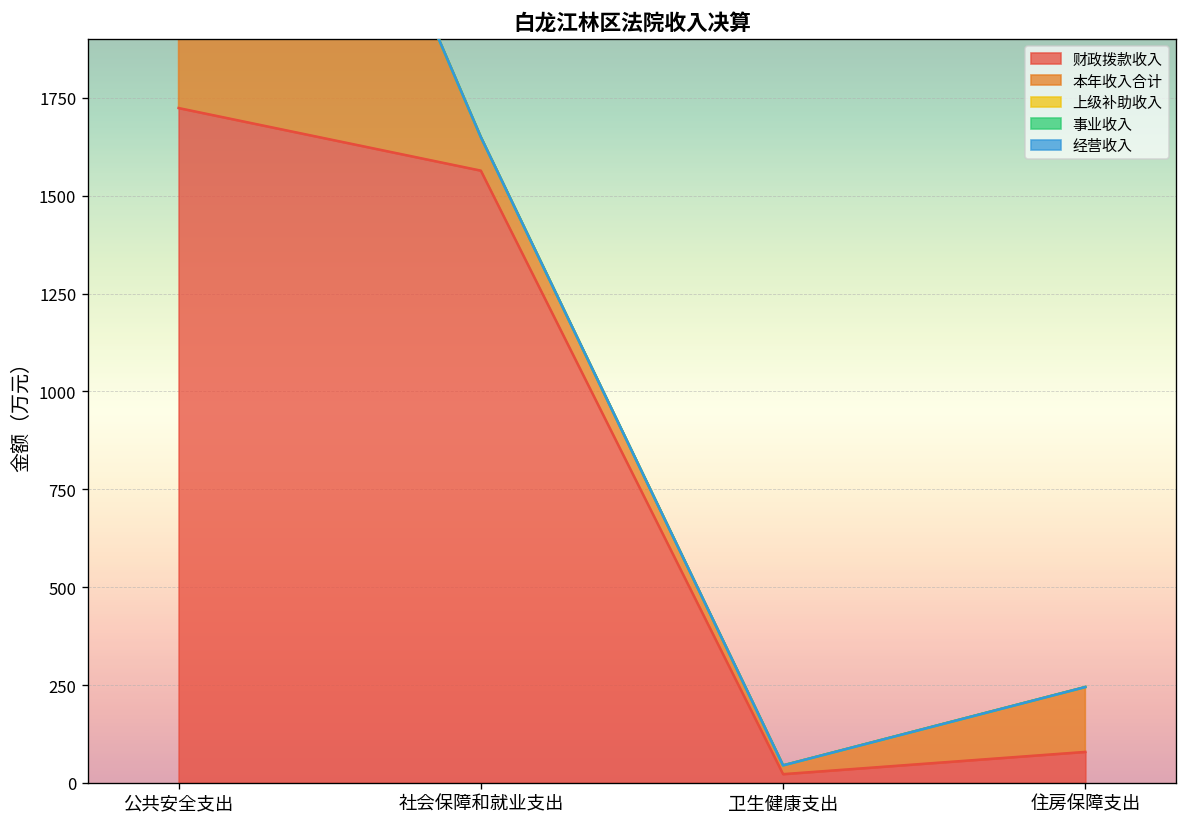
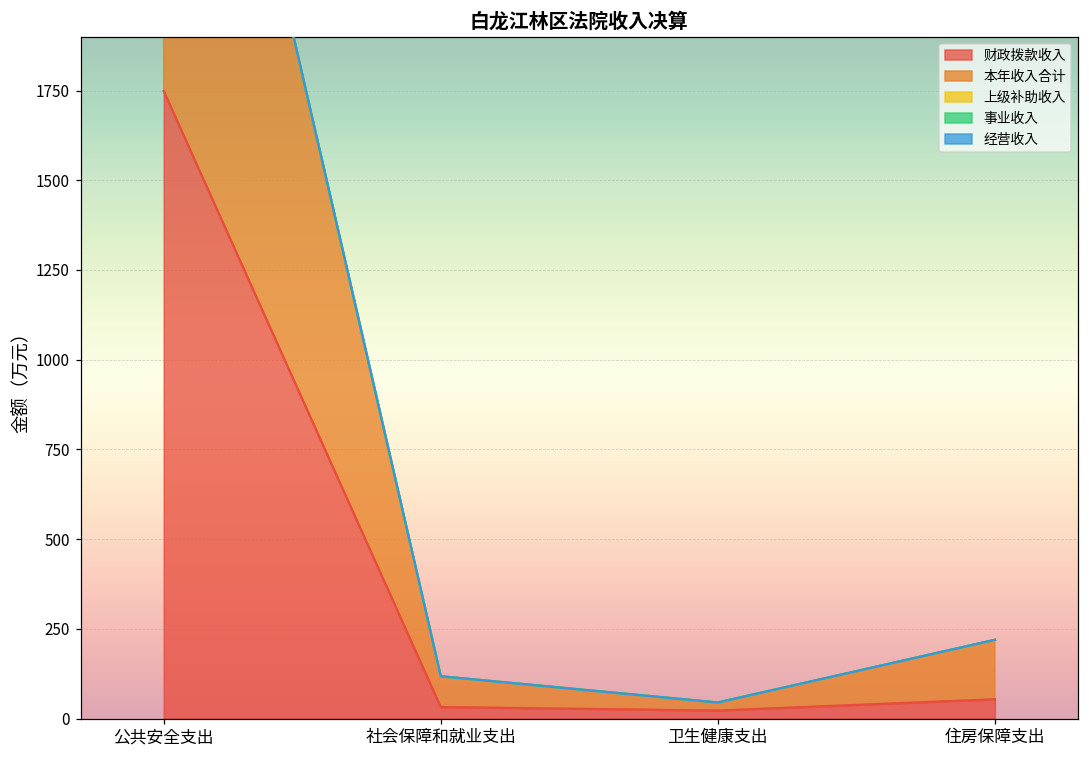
  {
    "财政拨款收入": {
-     "公共安全支出": 1720,
-     "社会保障和就业支出": 1560,
+     "公共安全支出": 1750,
+     "社会保障和就业支出": 30,
      "卫生健康支出": 20,
-     "住房保障支出": 80
+     "住房保障支出": 50
    }
  }
